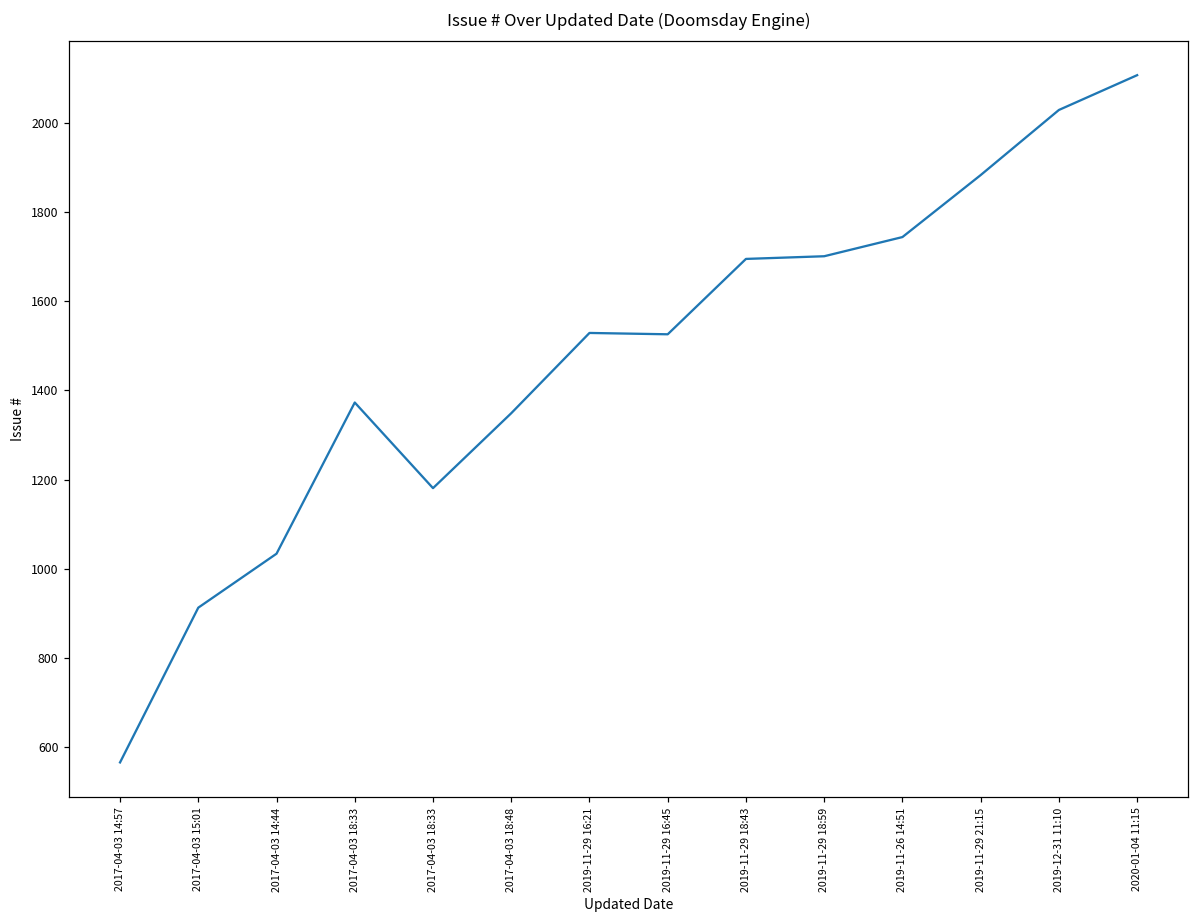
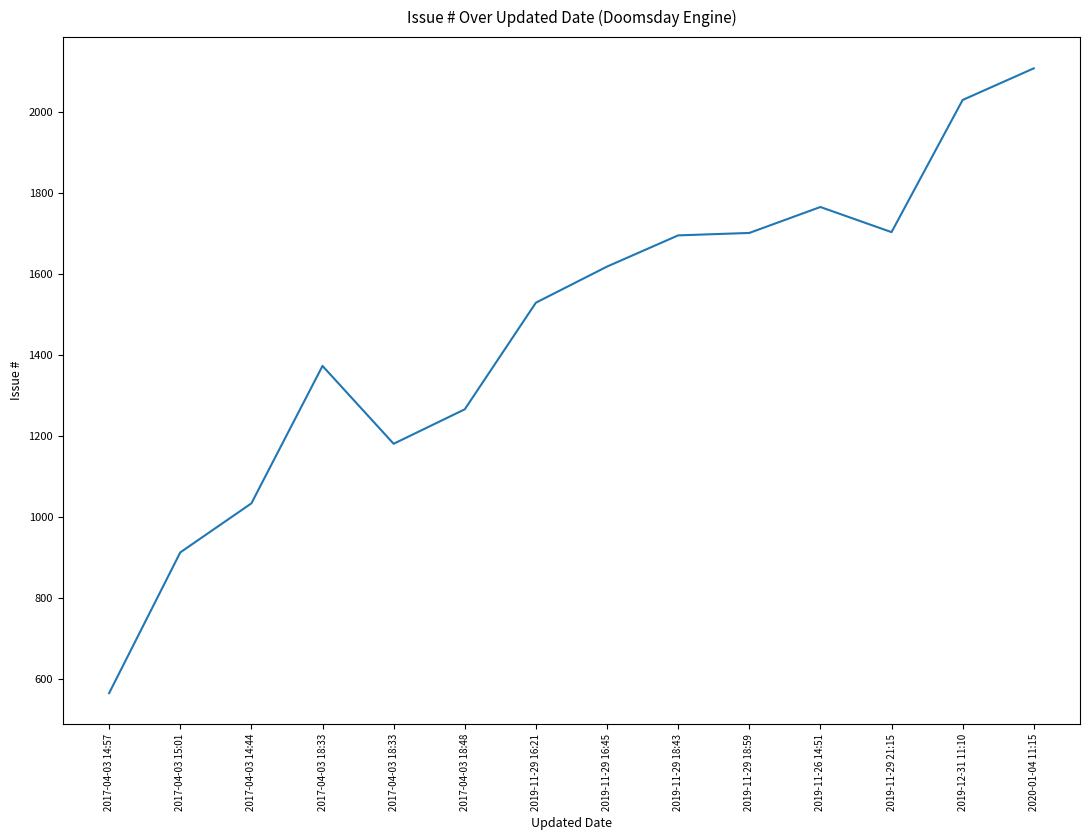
  {
    "2017-04-03 14:57": 570,
    "2017-04-03 15:01": 910,
    "2017-04-03 14:44": 1030,
-   "2017-04-03 18:48": 1350,
+   "2017-04-03 18:48": 1270,
    "2019-11-29 16:21": 1530,
-   "2019-11-29 16:45": 1530,
+   "2019-11-29 16:45": 1620,
    "2019-11-29 18:43": 1700,
    "2019-11-29 18:59": 1700,
-   "2019-11-26 14:51": 1740,
-   "2019-11-29 21:15": 1880,
+   "2019-11-26 14:51": 1770,
+   "2019-11-29 21:15": 1700,
    "2019-12-31 11:10": 2030,
    "2020-01-04 11:15": 2110
  }
